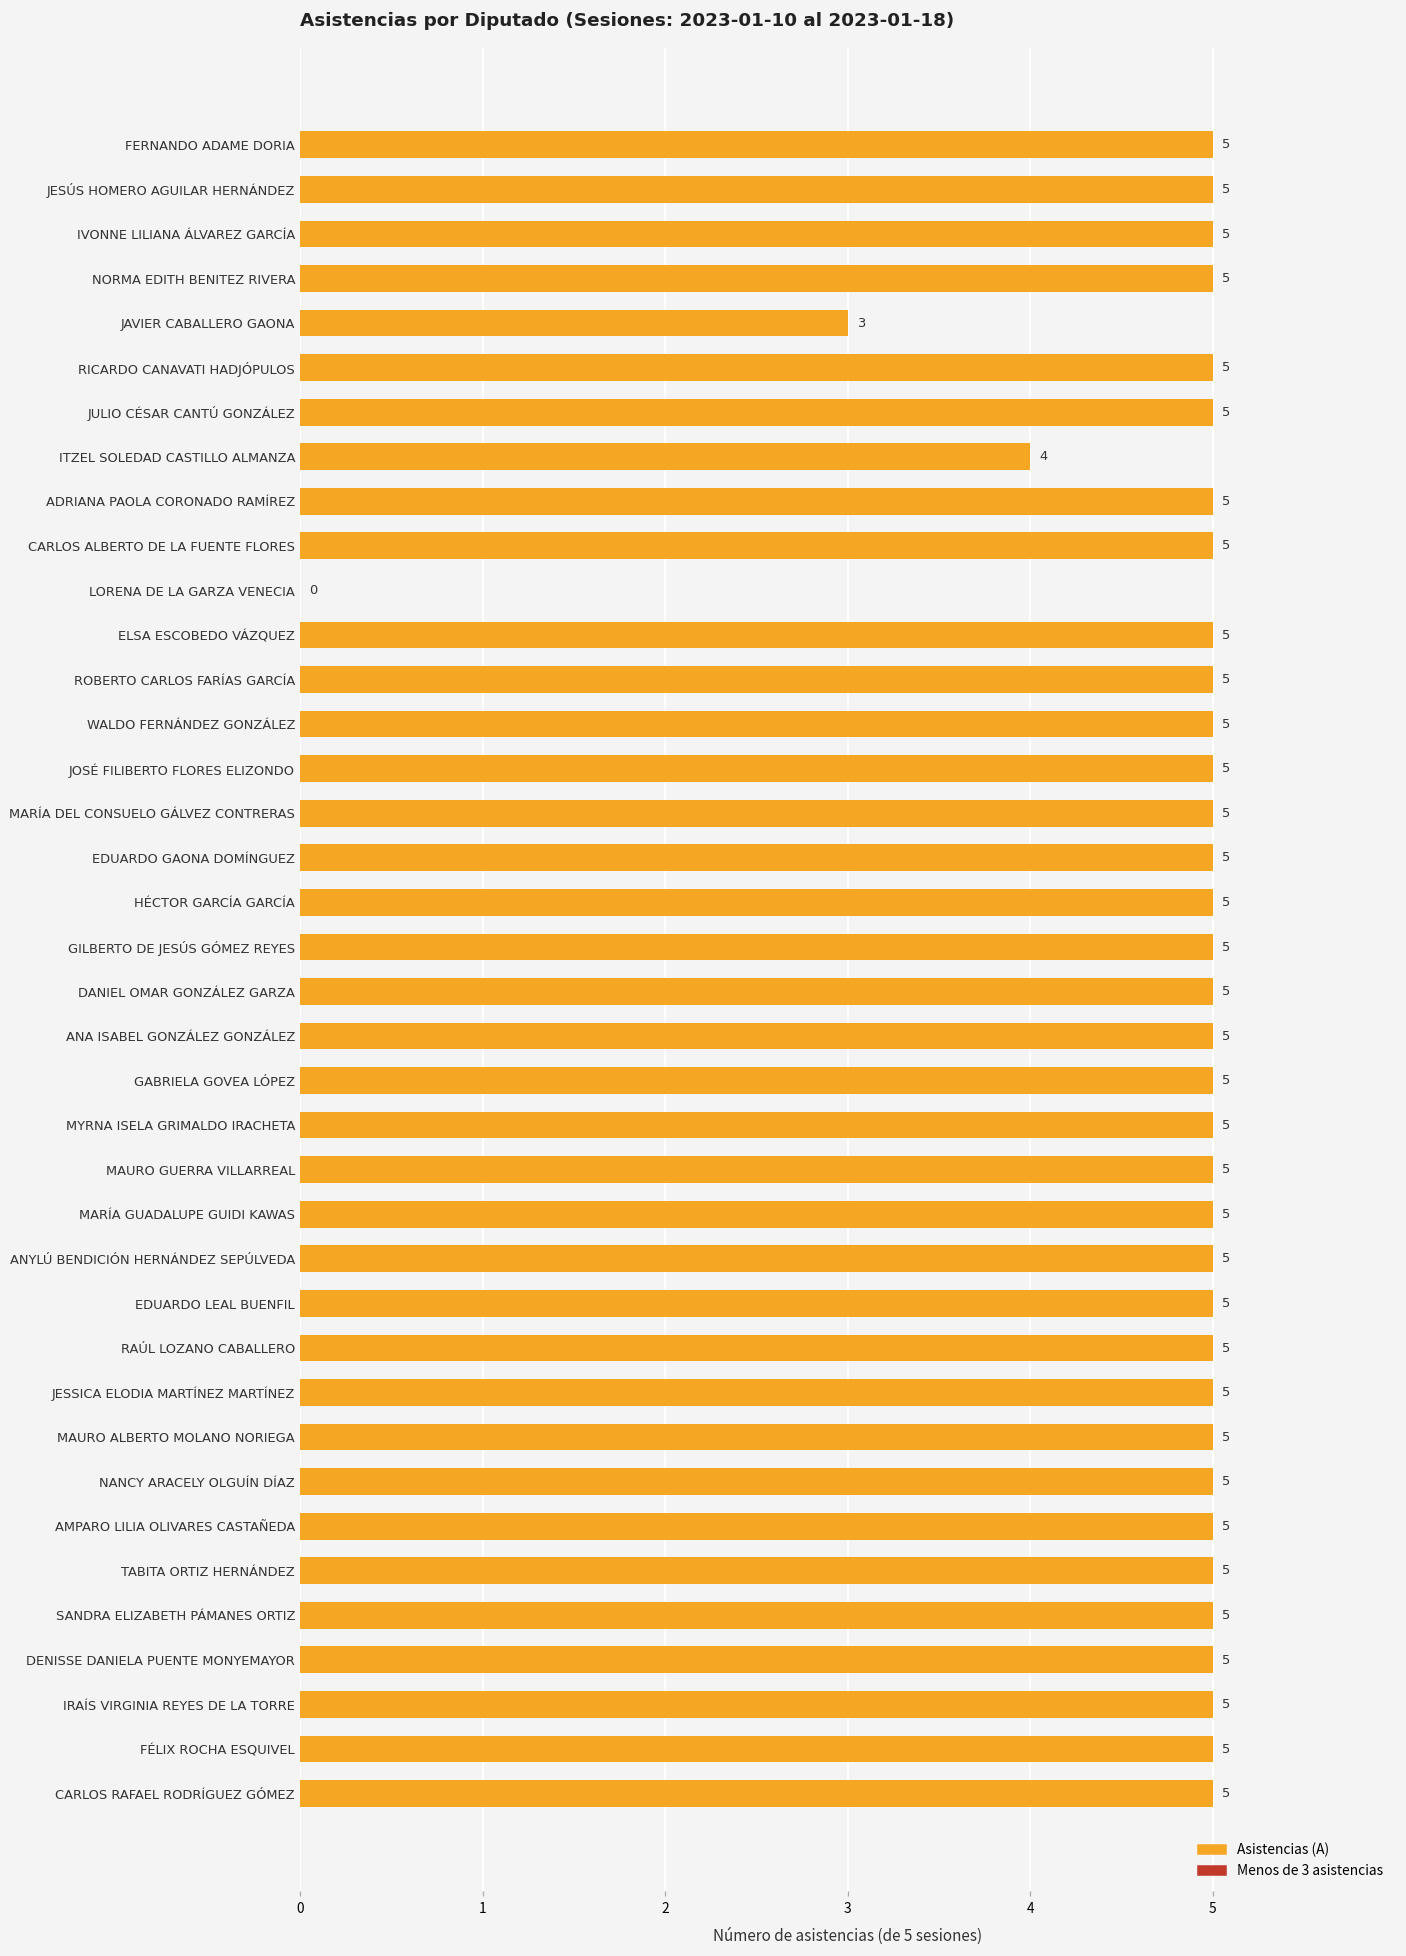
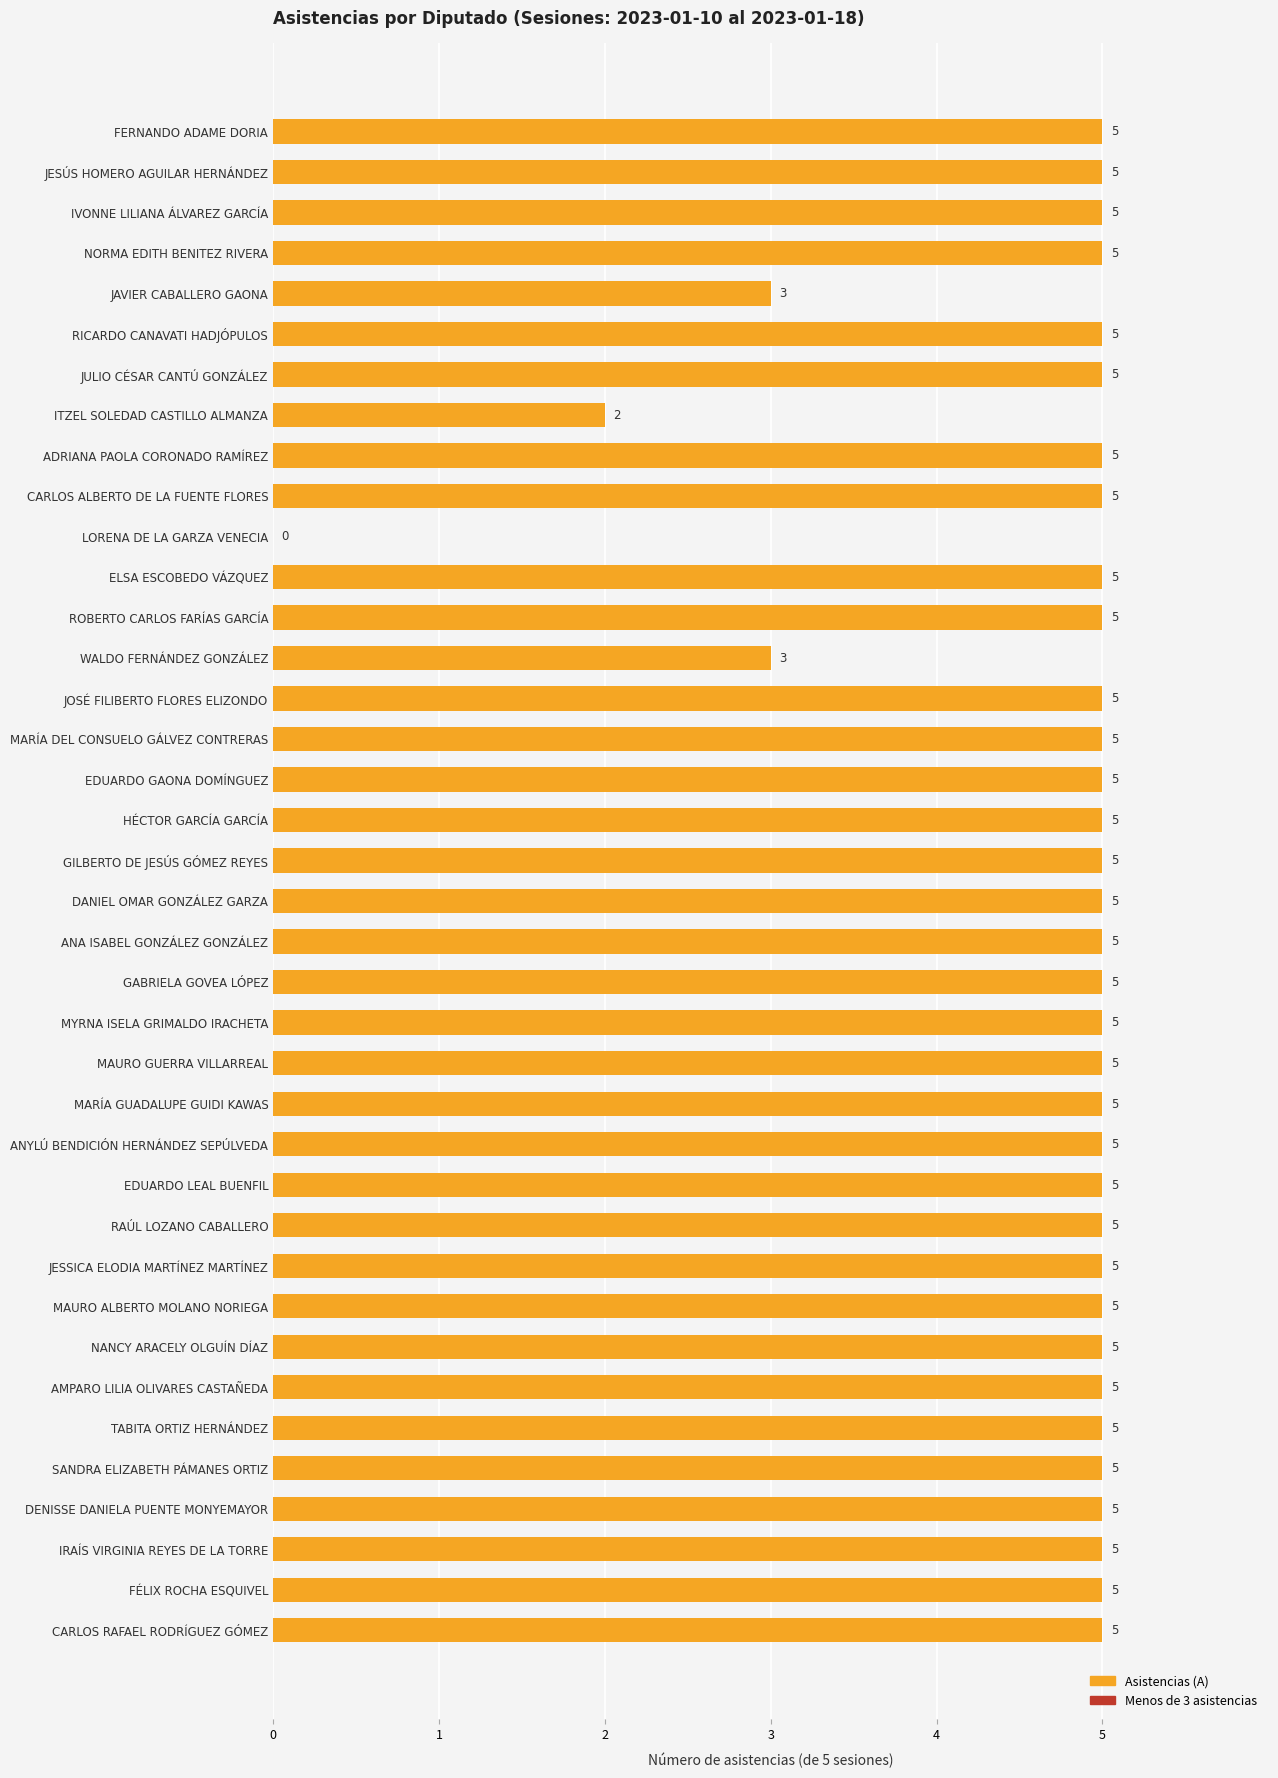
  {
    "FERNANDO ADAME DORIA": 5,
    "JESÚS HOMERO AGUILAR HERNÁNDEZ": 5,
    "IVONNE LILIANA ÁLVAREZ GARCÍA": 5,
    "NORMA EDITH BENITEZ RIVERA": 5,
    "JAVIER CABALLERO GAONA": 3,
    "RICARDO CANAVATI HADJÓPULOS": 5,
    "JULIO CÉSAR CANTÚ GONZÁLEZ": 5,
-   "ITZEL SOLEDAD CASTILLO ALMANZA": 4,
+   "ITZEL SOLEDAD CASTILLO ALMANZA": 2,
    "ADRIANA PAOLA CORONADO RAMÍREZ": 5,
    "CARLOS ALBERTO DE LA FUENTE FLORES": 5,
    "LORENA DE LA GARZA VENECIA": 0,
    "ELSA ESCOBEDO VÁZQUEZ": 5,
    "ROBERTO CARLOS FARÍAS GARCÍA": 5,
-   "WALDO FERNÁNDEZ GONZÁLEZ": 5,
+   "WALDO FERNÁNDEZ GONZÁLEZ": 3,
    "JOSÉ FILIBERTO FLORES ELIZONDO": 5,
    "MARÍA DEL CONSUELO GÁLVEZ CONTRERAS": 5,
    "EDUARDO GAONA DOMÍNGUEZ": 5,
    "HÉCTOR GARCÍA GARCÍA": 5,
    "GILBERTO DE JESÚS GÓMEZ REYES": 5,
    "DANIEL OMAR GONZÁLEZ GARZA": 5,
    "ANA ISABEL GONZÁLEZ GONZÁLEZ": 5,
    "GABRIELA GOVEA LÓPEZ": 5,
    "MYRNA ISELA GRIMALDO IRACHETA": 5,
    "MAURO GUERRA VILLARREAL": 5,
    "MARÍA GUADALUPE GUIDI KAWAS": 5,
    "ANYLÚ BENDICIÓN HERNÁNDEZ SEPÚLVEDA": 5,
    "EDUARDO LEAL BUENFIL": 5,
    "RAÚL LOZANO CABALLERO": 5,
    "JESSICA ELODIA MARTÍNEZ MARTÍNEZ": 5,
    "MAURO ALBERTO MOLANO NORIEGA": 5,
    "NANCY ARACELY OLGUÍN DÍAZ": 5,
    "AMPARO LILIA OLIVARES CASTAÑEDA": 5,
    "TABITA ORTIZ HERNÁNDEZ": 5,
    "SANDRA ELIZABETH PÁMANES ORTIZ": 5,
    "DENISSE DANIELA PUENTE MONYEMAYOR": 5,
    "IRAÍS VIRGINIA REYES DE LA TORRE": 5,
    "FÉLIX ROCHA ESQUIVEL": 5,
    "CARLOS RAFAEL RODRÍGUEZ GÓMEZ": 5
  }
